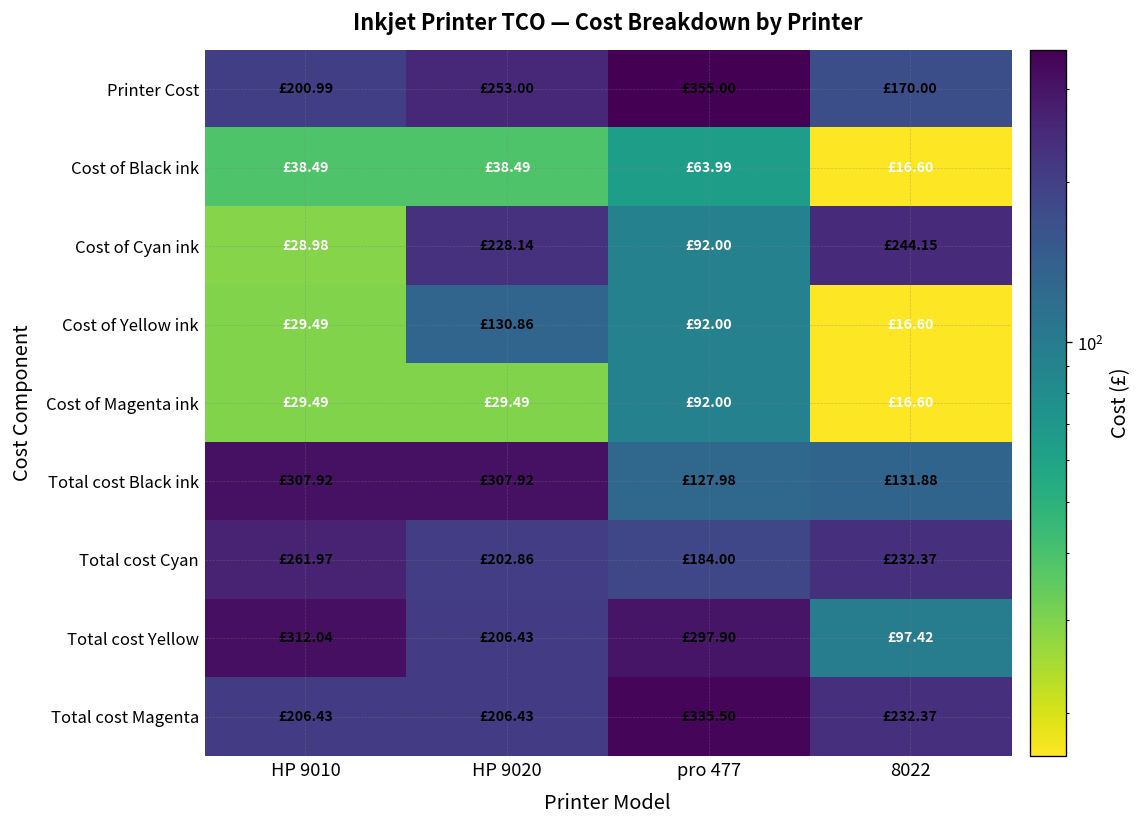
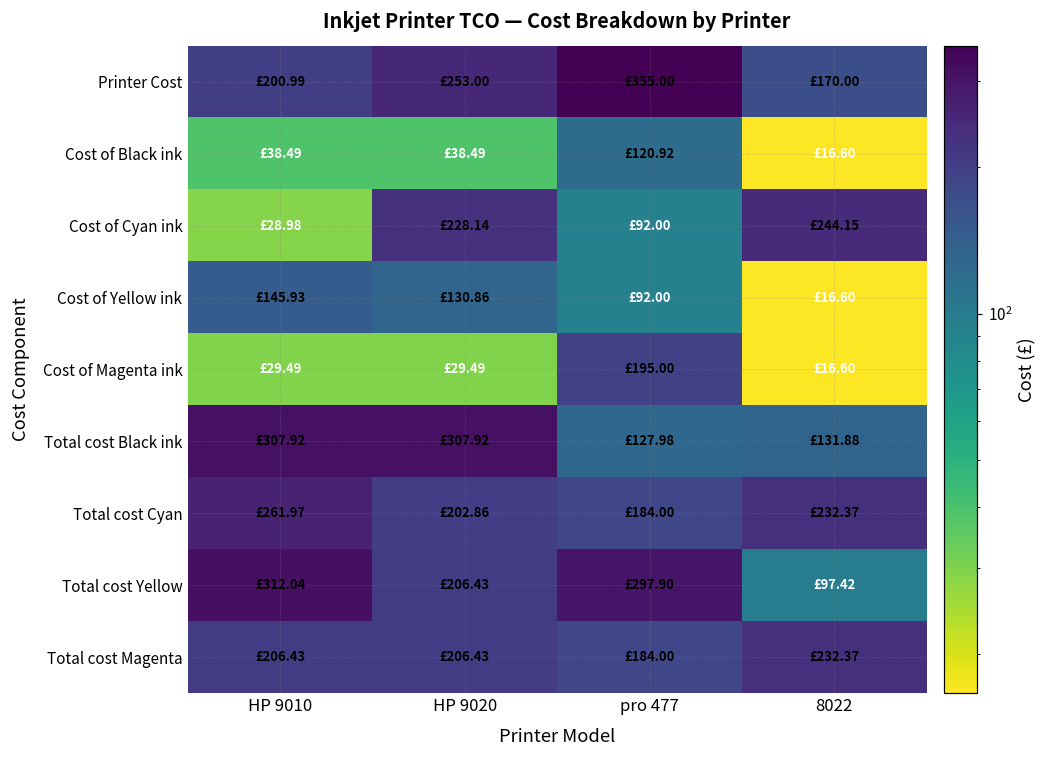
  {
    "Printer Cost": {
      "HP 9010": "£200.99",
      "HP 9020": "£253.00",
      "pro 477": "£355.00",
      "8022": "£170.00"
    },
    "Cost of Black ink": {
      "HP 9010": "£38.49",
      "HP 9020": "£38.49",
-     "pro 477": "£63.99",
+     "pro 477": "£120.92",
      "8022": "£16.60"
    },
    "Cost of Cyan ink": {
      "HP 9010": "£28.98",
      "HP 9020": "£228.14",
      "pro 477": "£92.00",
      "8022": "£244.15"
    },
    "Cost of Yellow ink": {
-     "HP 9010": "£29.49",
+     "HP 9010": "£145.93",
      "HP 9020": "£130.86",
      "pro 477": "£92.00",
      "8022": "£16.60"
    },
    "Cost of Magenta ink": {
      "HP 9010": "£29.49",
      "HP 9020": "£29.49",
-     "pro 477": "£92.00",
+     "pro 477": "£195.00",
      "8022": "£16.60"
    },
    "Total cost Black ink": {
      "HP 9010": "£307.92",
      "HP 9020": "£307.92",
      "pro 477": "£127.98",
      "8022": "£131.88"
    },
    "Total cost Cyan": {
      "HP 9010": "£261.97",
      "HP 9020": "£202.86",
      "pro 477": "£184.00",
      "8022": "£232.37"
    },
    "Total cost Yellow": {
      "HP 9010": "£312.04",
      "HP 9020": "£206.43",
      "pro 477": "£297.90",
      "8022": "£97.42"
    },
    "Total cost Magenta": {
      "HP 9010": "£206.43",
      "HP 9020": "£206.43",
-     "pro 477": "£335.50",
+     "pro 477": "£184.00",
      "8022": "£232.37"
    }
  }
